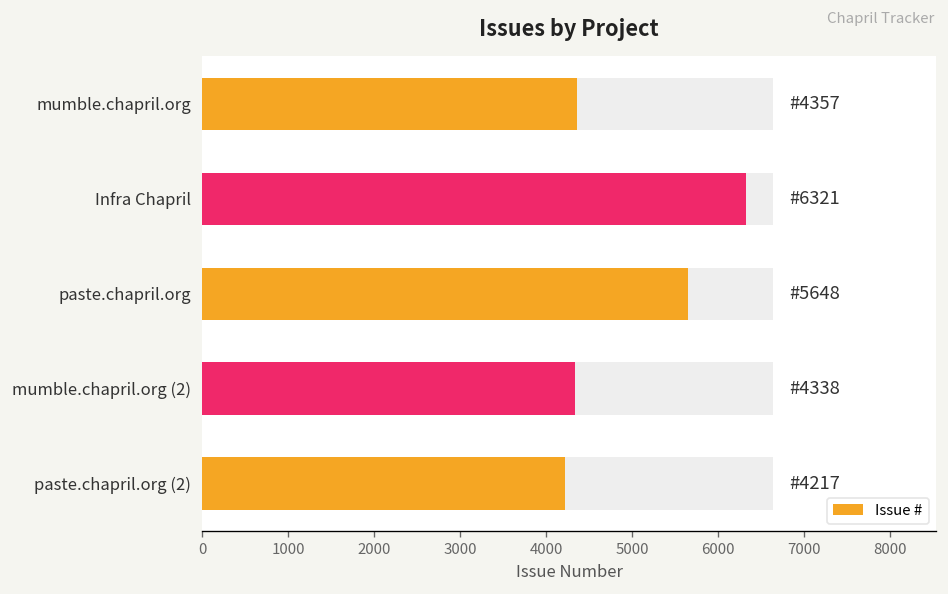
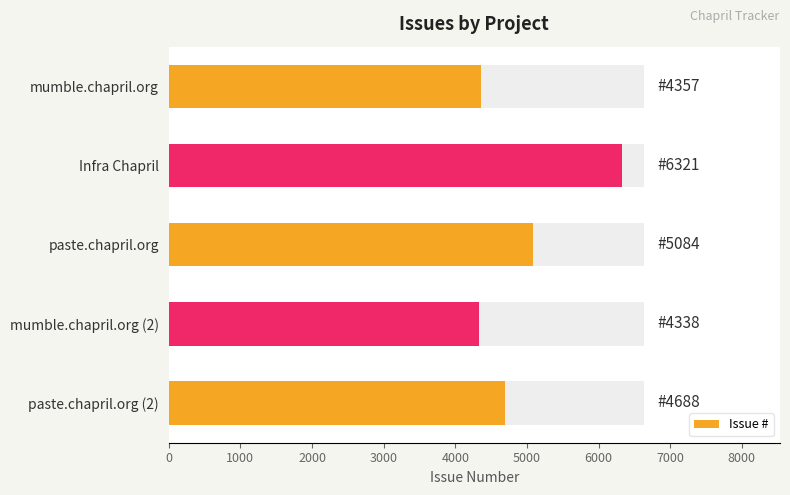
  {
    "Issue #": {
-     "paste.chapril.org": 5648,
-     "paste.chapril.org (2)": 4217
+     "paste.chapril.org": 5084,
+     "paste.chapril.org (2)": 4688
    }
  }
